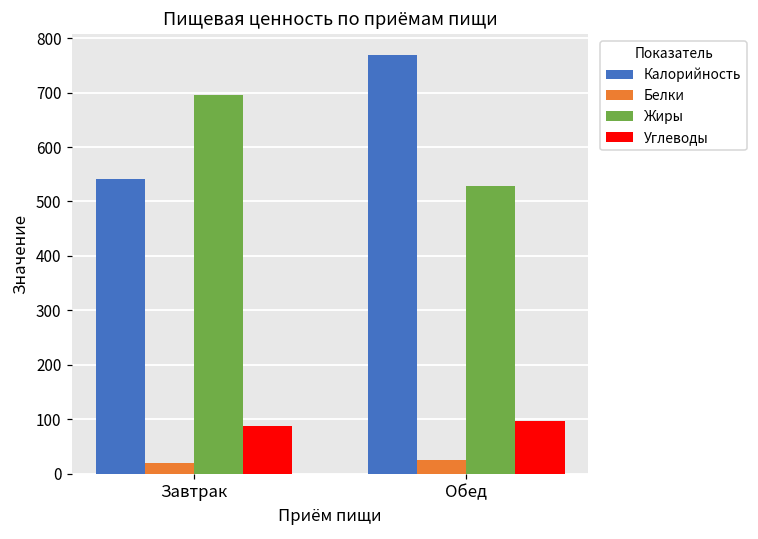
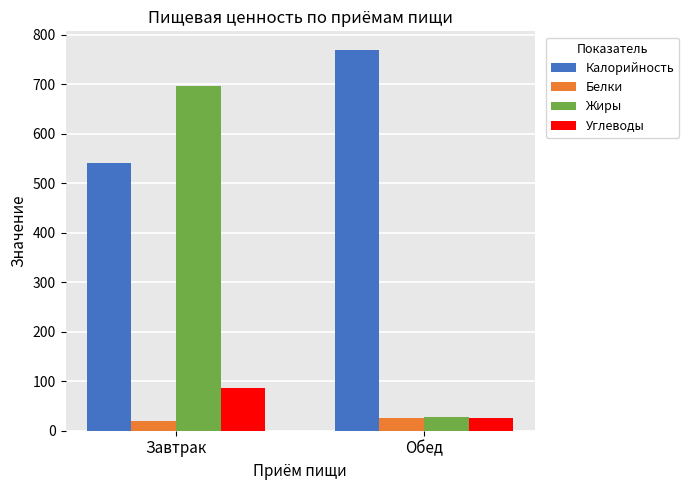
  {
    "Калорийность": {
      "Завтрак": 540,
      "Обед": 770
    },
    "Белки": {
      "Завтрак": 20,
      "Обед": 20
    },
    "Жиры": {
      "Завтрак": 700,
-     "Обед": 530
+     "Обед": 30
    },
    "Углеводы": {
      "Завтрак": 90,
-     "Обед": 100
+     "Обед": 20
    }
  }
